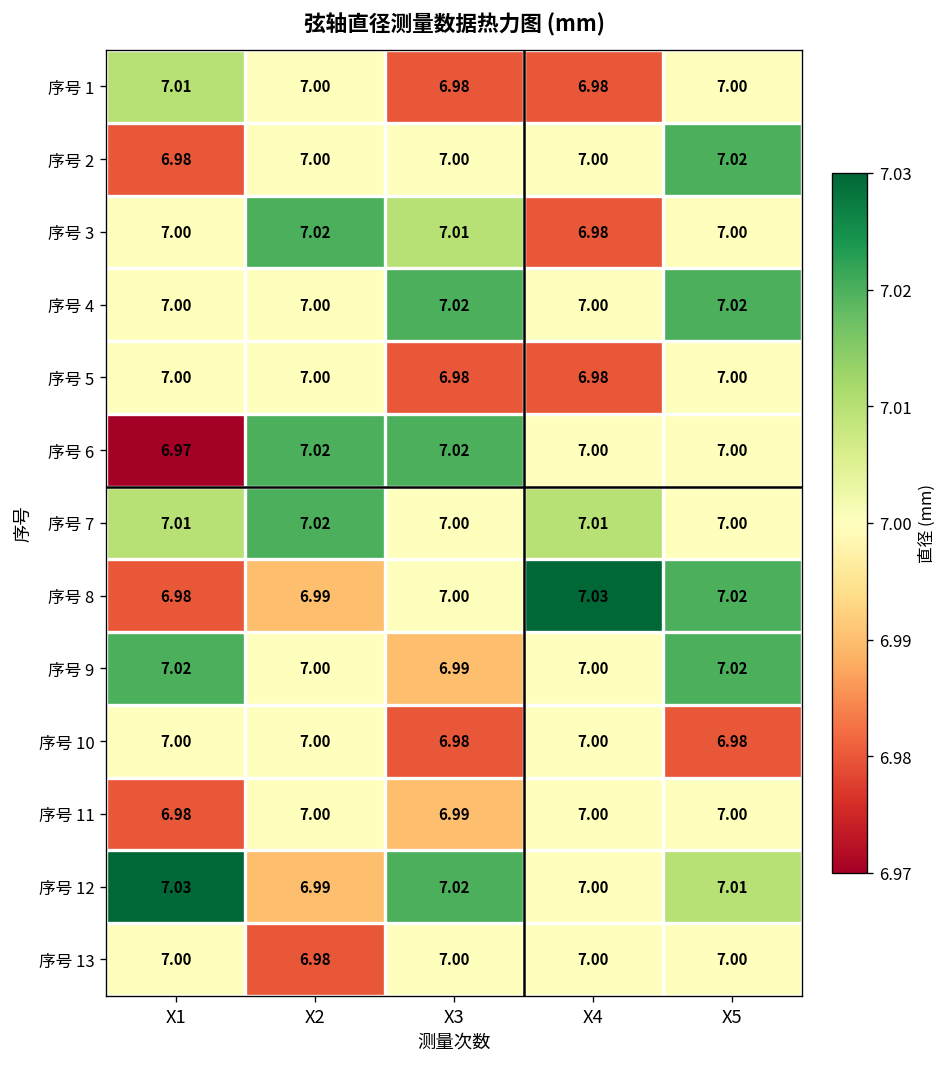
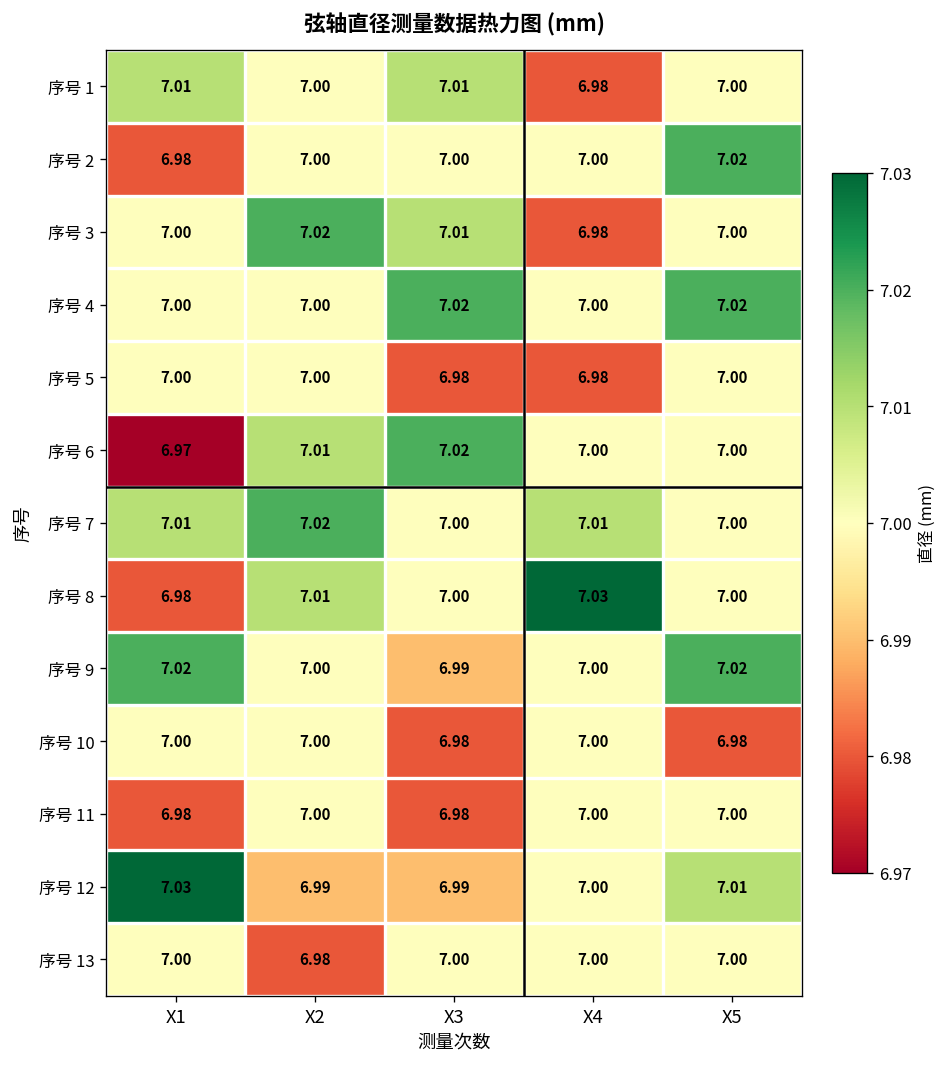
  {
    "序号 1": {
      "X1": 7.01,
      "X2": 7.00,
-     "X3": 6.98,
+     "X3": 7.01,
      "X4": 6.98,
      "X5": 7.00
    },
    "序号 2": {
      "X1": 6.98,
      "X2": 7.00,
      "X3": 7.00,
      "X4": 7.00,
      "X5": 7.02
    },
    "序号 3": {
      "X1": 7.00,
      "X2": 7.02,
      "X3": 7.01,
      "X4": 6.98,
      "X5": 7.00
    },
    "序号 4": {
      "X1": 7.00,
      "X2": 7.00,
      "X3": 7.02,
      "X4": 7.00,
      "X5": 7.02
    },
    "序号 5": {
      "X1": 7.00,
      "X2": 7.00,
      "X3": 6.98,
      "X4": 6.98,
      "X5": 7.00
    },
    "序号 6": {
      "X1": 6.97,
-     "X2": 7.02,
+     "X2": 7.01,
      "X3": 7.02,
      "X4": 7.00,
      "X5": 7.00
    },
    "序号 7": {
      "X1": 7.01,
      "X2": 7.02,
      "X3": 7.00,
      "X4": 7.01,
      "X5": 7.00
    },
    "序号 8": {
      "X1": 6.98,
-     "X2": 6.99,
+     "X2": 7.01,
      "X3": 7.00,
      "X4": 7.03,
-     "X5": 7.02
+     "X5": 7.00
    },
    "序号 9": {
      "X1": 7.02,
      "X2": 7.00,
      "X3": 6.99,
      "X4": 7.00,
      "X5": 7.02
    },
    "序号 10": {
      "X1": 7.00,
      "X2": 7.00,
      "X3": 6.98,
      "X4": 7.00,
      "X5": 6.98
    },
    "序号 11": {
      "X1": 6.98,
      "X2": 7.00,
-     "X3": 6.99,
+     "X3": 6.98,
      "X4": 7.00,
      "X5": 7.00
    },
    "序号 12": {
      "X1": 7.03,
      "X2": 6.99,
-     "X3": 7.02,
+     "X3": 6.99,
      "X4": 7.00,
      "X5": 7.01
    },
    "序号 13": {
      "X1": 7.00,
      "X2": 6.98,
      "X3": 7.00,
      "X4": 7.00,
      "X5": 7.00
    }
  }
